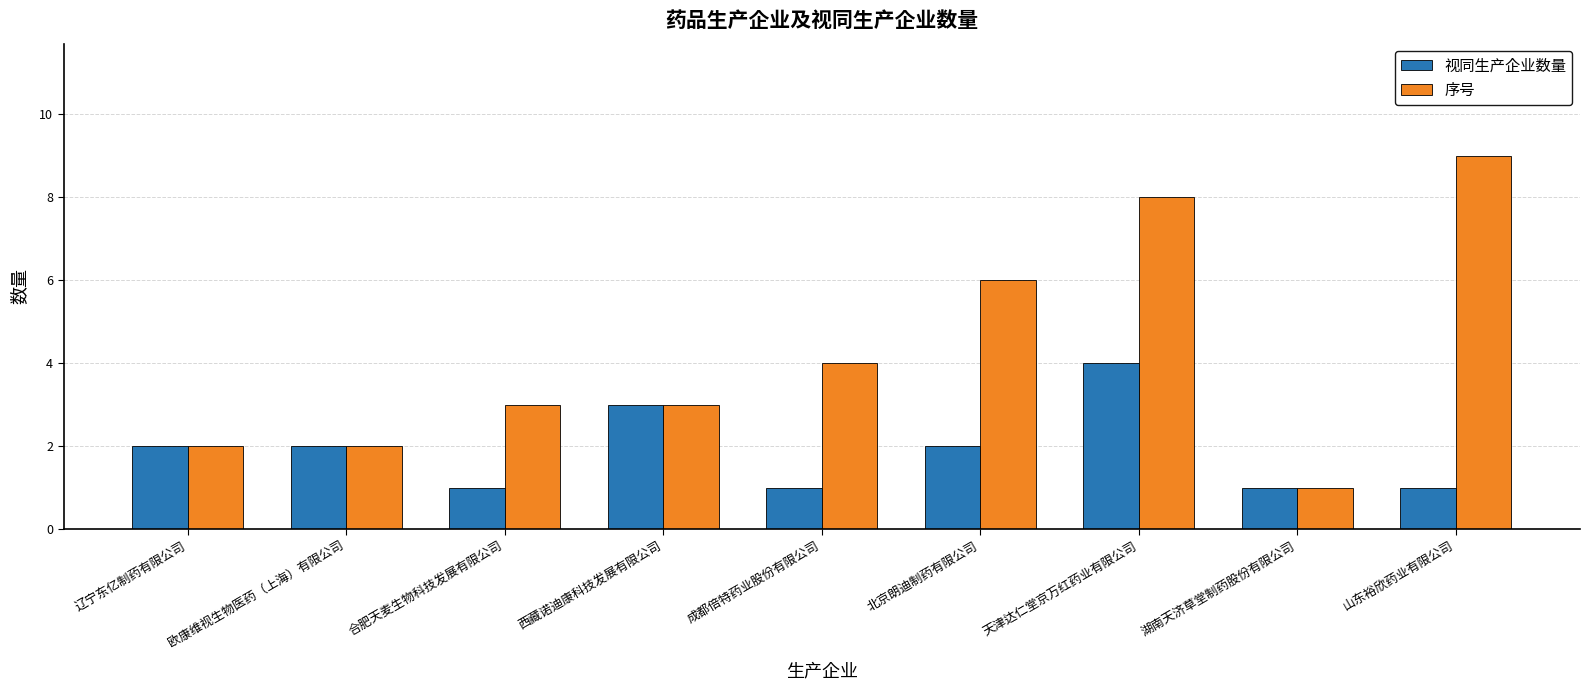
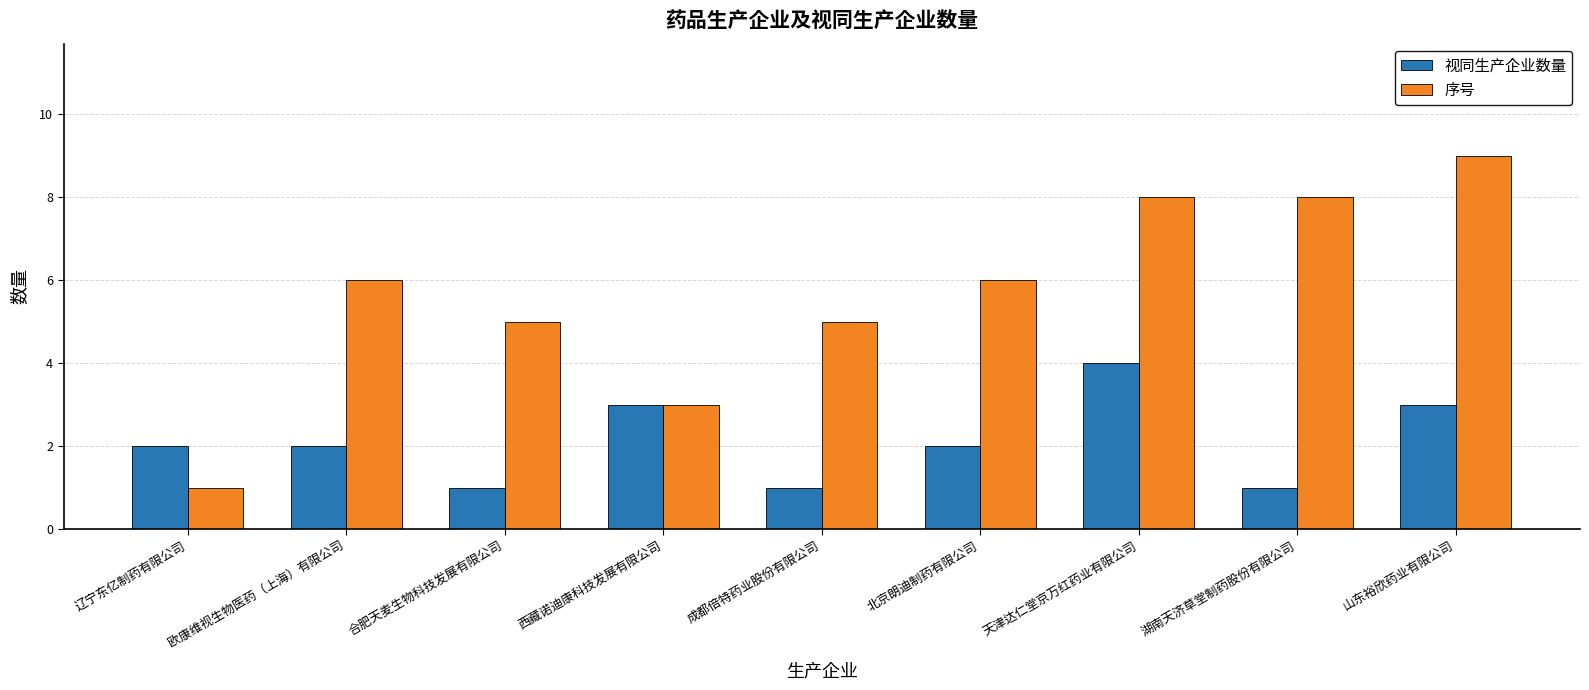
  {
    "视同生产企业数量": {
      "辽宁东亿制药有限公司": 2,
      "欧康维视生物医药（上海）有限公司": 2,
      "合肥天麦生物科技发展有限公司": 1,
      "西藏诺迪康科技发展有限公司": 3,
      "成都倍特药业股份有限公司": 1,
      "北京朗迪制药有限公司": 2,
      "天津达仁堂京万红药业有限公司": 4,
      "湖南天济草堂制药股份有限公司": 1,
-     "山东裕欣药业有限公司": 1
+     "山东裕欣药业有限公司": 3
    },
    "序号": {
-     "辽宁东亿制药有限公司": 2,
-     "欧康维视生物医药（上海）有限公司": 2,
-     "合肥天麦生物科技发展有限公司": 3,
+     "辽宁东亿制药有限公司": 1,
+     "欧康维视生物医药（上海）有限公司": 6,
+     "合肥天麦生物科技发展有限公司": 5,
      "西藏诺迪康科技发展有限公司": 3,
-     "成都倍特药业股份有限公司": 4,
+     "成都倍特药业股份有限公司": 5,
      "北京朗迪制药有限公司": 6,
      "天津达仁堂京万红药业有限公司": 8,
-     "湖南天济草堂制药股份有限公司": 1,
+     "湖南天济草堂制药股份有限公司": 8,
      "山东裕欣药业有限公司": 9
    }
  }
